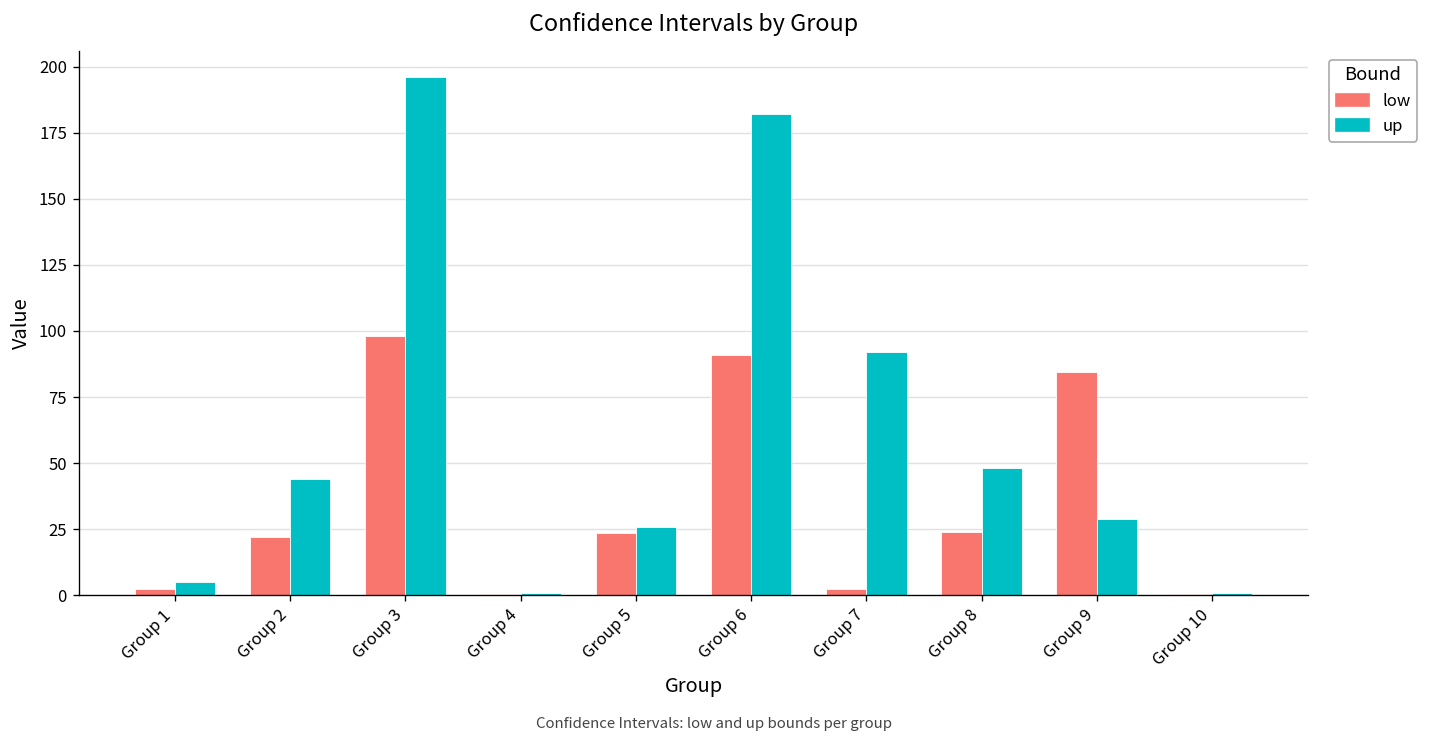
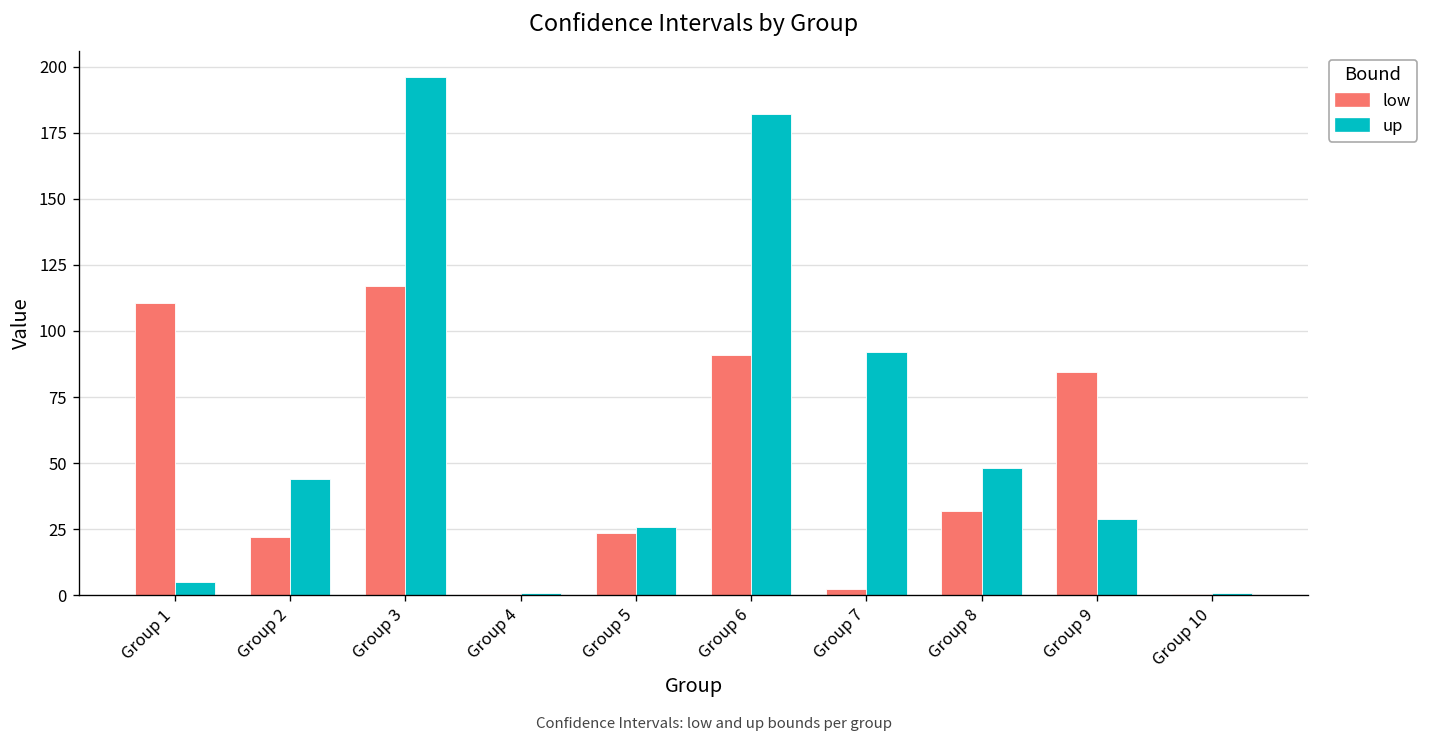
  {
    "low": {
-     "Group 1": 3,
+     "Group 1": 110,
      "Group 2": 22,
-     "Group 3": 98,
+     "Group 3": 117,
      "Group 5": 24,
      "Group 6": 91,
      "Group 7": 3,
-     "Group 8": 24,
+     "Group 8": 32,
      "Group 9": 85
    },
    "up": {
      "Group 1": 5,
      "Group 2": 44,
      "Group 3": 196,
      "Group 5": 26,
      "Group 6": 182,
      "Group 7": 92,
      "Group 8": 48,
      "Group 9": 29
    }
  }
